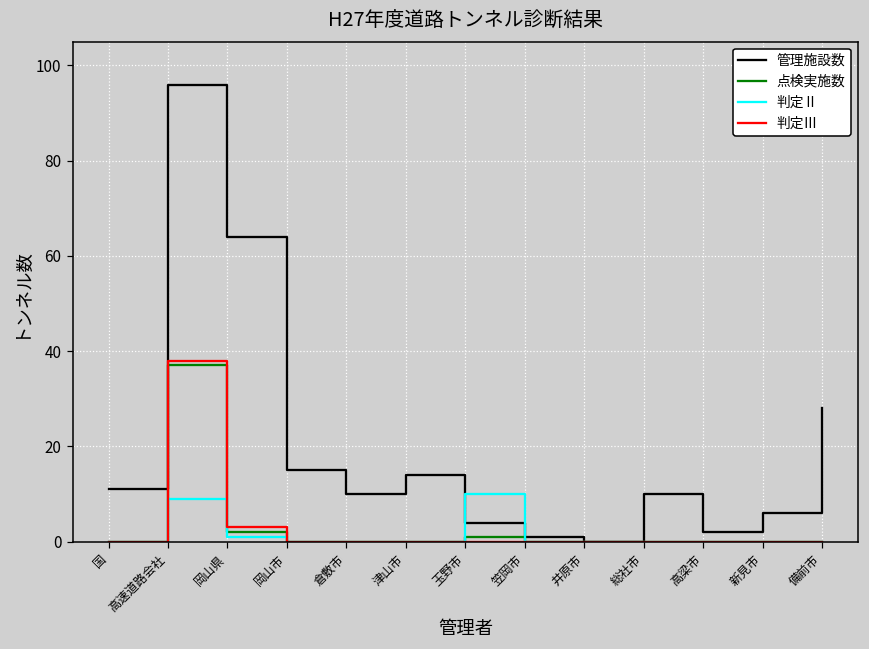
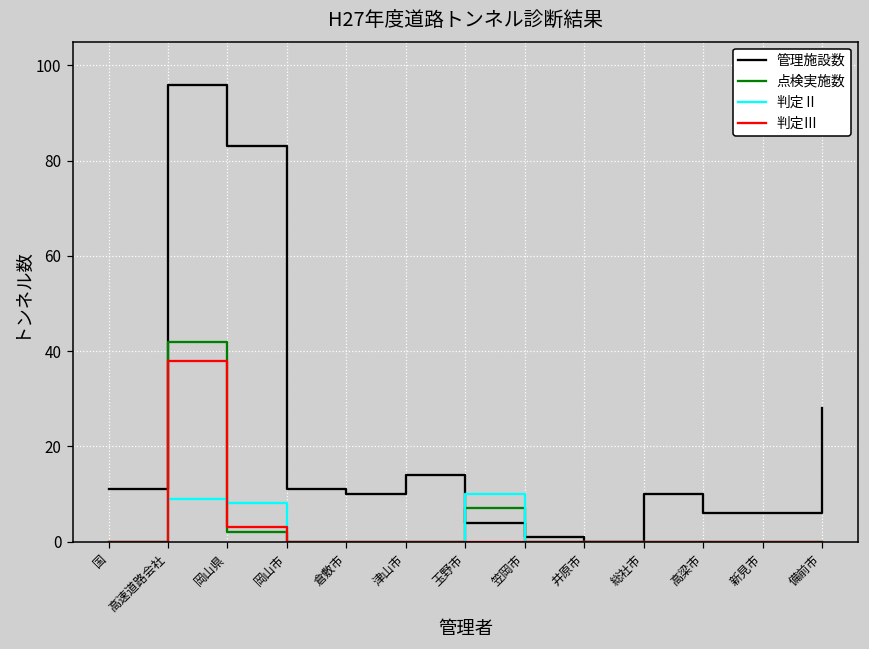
  {
    "管理施設数": {
      "国": 11,
      "高速道路会社": 96,
-     "岡山県": 64,
-     "岡山市": 15,
+     "岡山県": 83,
+     "岡山市": 11,
      "倉敷市": 10,
      "津山市": 14,
      "玉野市": 4,
      "笠岡市": 1,
      "総社市": 10,
-     "高梁市": 2,
+     "高梁市": 6,
      "新見市": 6,
      "備前市": 28
    },
    "点検実施数": {
-     "高速道路会社": 37,
+     "高速道路会社": 42,
      "岡山県": 2,
-     "玉野市": 1
+     "玉野市": 7
    },
    "判定Ⅱ": {
      "高速道路会社": 9,
-     "岡山県": 1,
+     "岡山県": 8,
      "玉野市": 10
    },
    "判定Ⅲ": {
      "高速道路会社": 38,
      "岡山県": 3,
      "玉野市": 0
    }
  }
